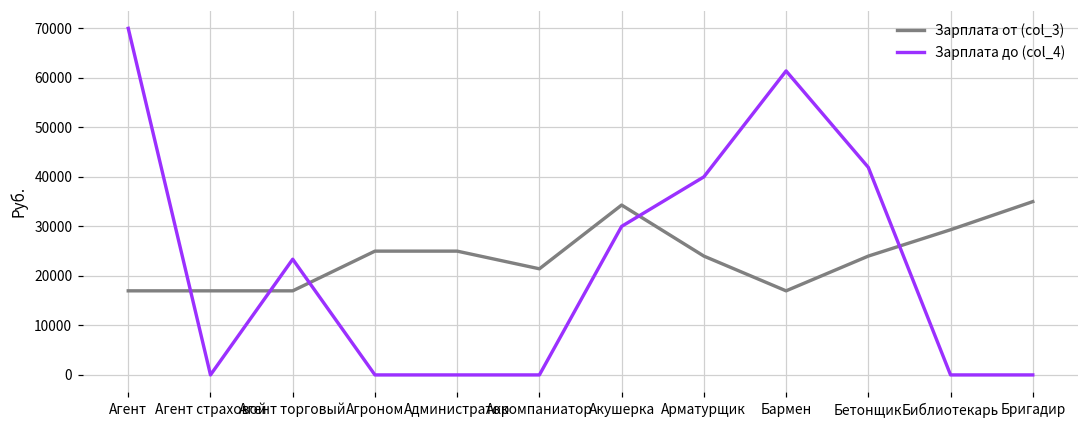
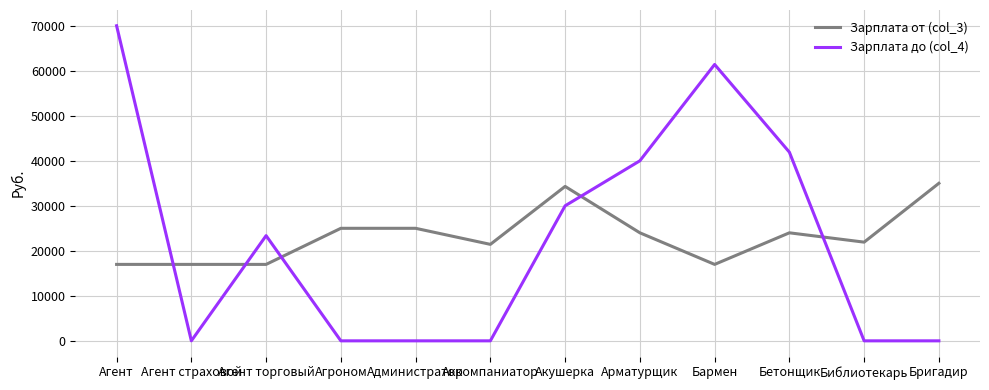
  {
    "Зарплата от (col_3)": {
      "Агент": 17000,
      "Агроном": 25000,
      "Акушерка": 34000,
      "Арматурщик": 24000,
      "Бармен": 17000,
      "Бетонщик": 24000,
-     "Библиотекарь": 29000,
+     "Библиотекарь": 22000,
      "Бригадир": 35000
    },
    "Зарплата до (col_4)": {
      "Агент": 70000,
      "Агроном": 0,
      "Акушерка": 30000,
      "Арматурщик": 40000,
      "Бармен": 61000,
      "Бетонщик": 42000,
      "Библиотекарь": 0,
      "Бригадир": 0
    }
  }
